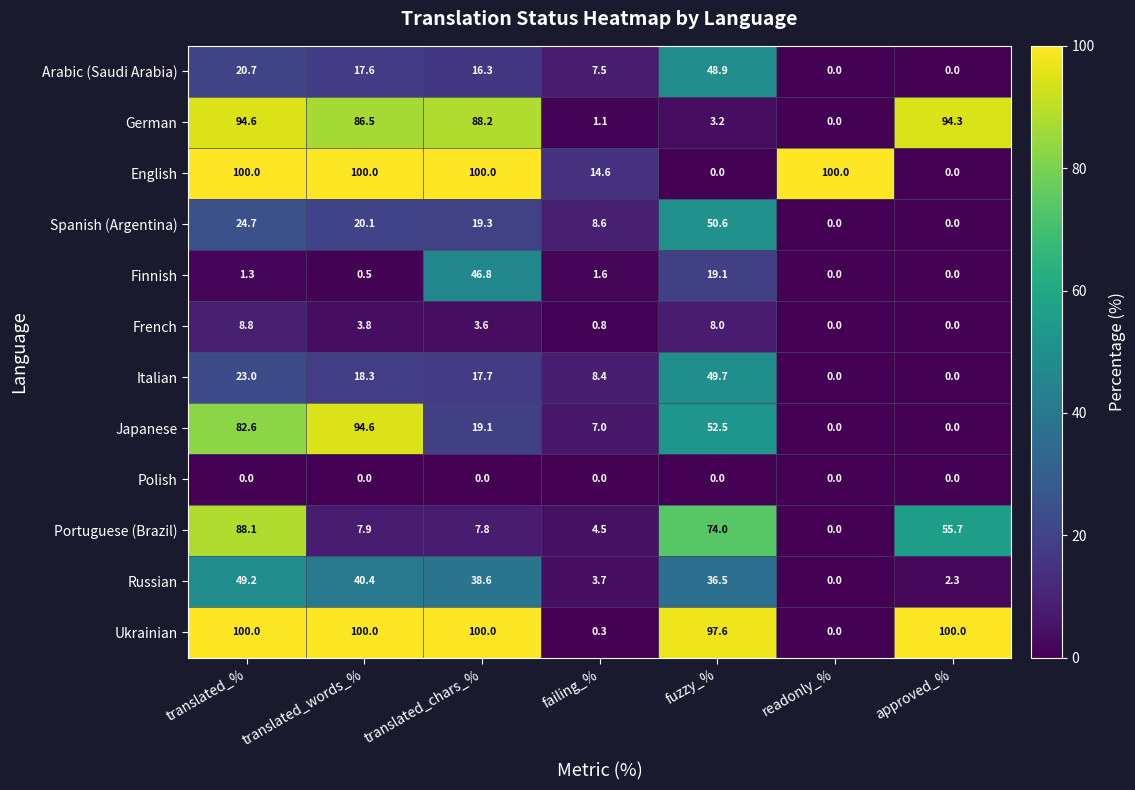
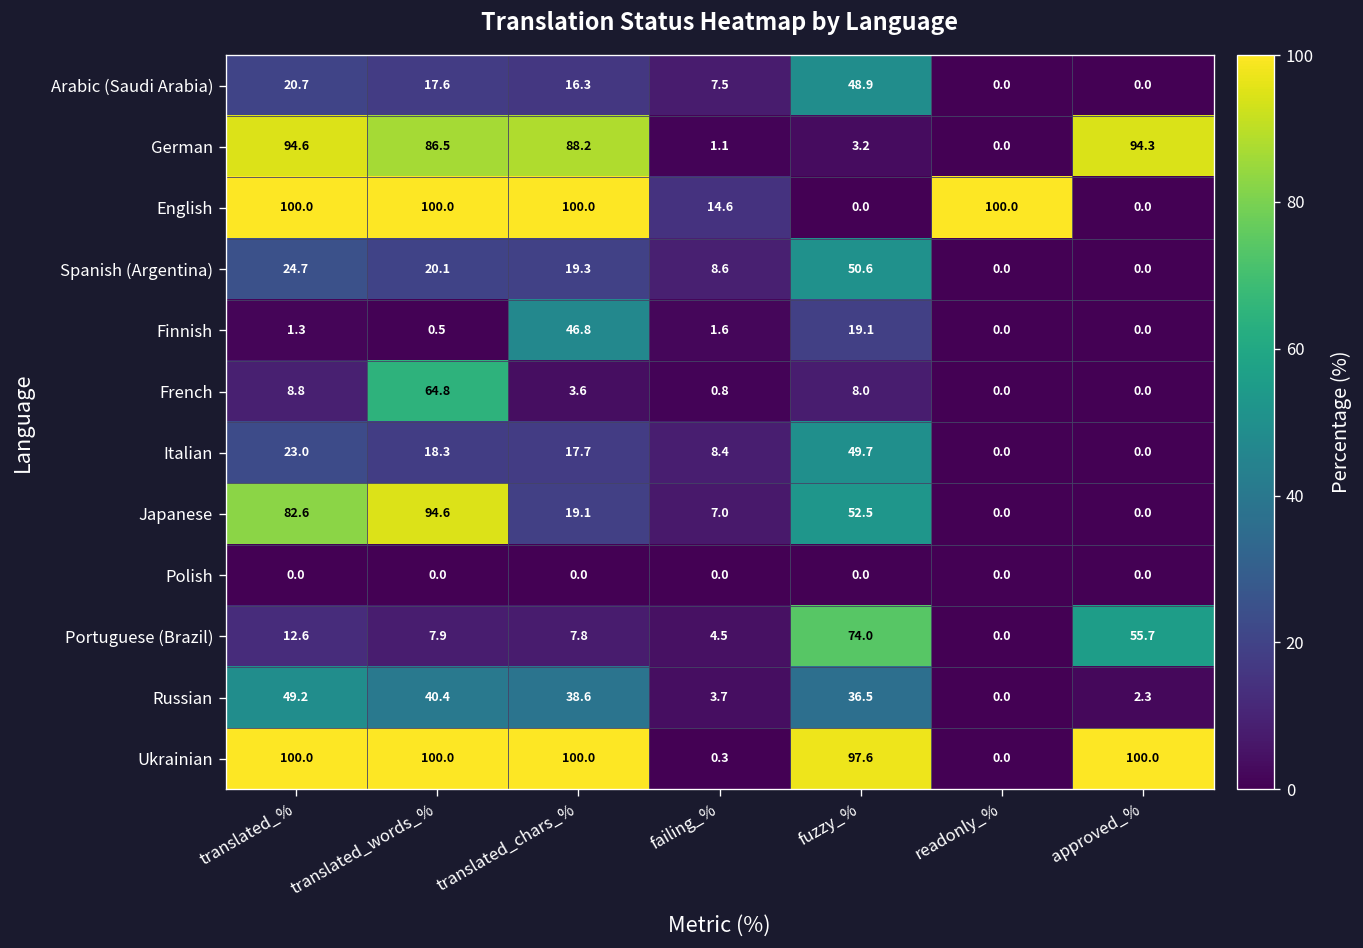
  {
    "Arabic (Saudi Arabia)": {
      "translated_%": 20.7,
      "translated_words_%": 17.6,
      "translated_chars_%": 16.3,
      "failing_%": 7.5,
      "fuzzy_%": 48.9,
      "readonly_%": 0.0,
      "approved_%": 0.0
    },
    "German": {
      "translated_%": 94.6,
      "translated_words_%": 86.5,
      "translated_chars_%": 88.2,
      "failing_%": 1.1,
      "fuzzy_%": 3.2,
      "readonly_%": 0.0,
      "approved_%": 94.3
    },
    "English": {
      "translated_%": 100.0,
      "translated_words_%": 100.0,
      "translated_chars_%": 100.0,
      "failing_%": 14.6,
      "fuzzy_%": 0.0,
      "readonly_%": 100.0,
      "approved_%": 0.0
    },
    "Spanish (Argentina)": {
      "translated_%": 24.7,
      "translated_words_%": 20.1,
      "translated_chars_%": 19.3,
      "failing_%": 8.6,
      "fuzzy_%": 50.6,
      "readonly_%": 0.0,
      "approved_%": 0.0
    },
    "Finnish": {
      "translated_%": 1.3,
      "translated_words_%": 0.5,
      "translated_chars_%": 46.8,
      "failing_%": 1.6,
      "fuzzy_%": 19.1,
      "readonly_%": 0.0,
      "approved_%": 0.0
    },
    "French": {
      "translated_%": 8.8,
-     "translated_words_%": 3.8,
+     "translated_words_%": 64.8,
      "translated_chars_%": 3.6,
      "failing_%": 0.8,
      "fuzzy_%": 8.0,
      "readonly_%": 0.0,
      "approved_%": 0.0
    },
    "Italian": {
      "translated_%": 23.0,
      "translated_words_%": 18.3,
      "translated_chars_%": 17.7,
      "failing_%": 8.4,
      "fuzzy_%": 49.7,
      "readonly_%": 0.0,
      "approved_%": 0.0
    },
    "Japanese": {
      "translated_%": 82.6,
      "translated_words_%": 94.6,
      "translated_chars_%": 19.1,
      "failing_%": 7.0,
      "fuzzy_%": 52.5,
      "readonly_%": 0.0,
      "approved_%": 0.0
    },
    "Polish": {
      "translated_%": 0.0,
      "translated_words_%": 0.0,
      "translated_chars_%": 0.0,
      "failing_%": 0.0,
      "fuzzy_%": 0.0,
      "readonly_%": 0.0,
      "approved_%": 0.0
    },
    "Portuguese (Brazil)": {
-     "translated_%": 88.1,
+     "translated_%": 12.6,
      "translated_words_%": 7.9,
      "translated_chars_%": 7.8,
      "failing_%": 4.5,
      "fuzzy_%": 74.0,
      "readonly_%": 0.0,
      "approved_%": 55.7
    },
    "Russian": {
      "translated_%": 49.2,
      "translated_words_%": 40.4,
      "translated_chars_%": 38.6,
      "failing_%": 3.7,
      "fuzzy_%": 36.5,
      "readonly_%": 0.0,
      "approved_%": 2.3
    },
    "Ukrainian": {
      "translated_%": 100.0,
      "translated_words_%": 100.0,
      "translated_chars_%": 100.0,
      "failing_%": 0.3,
      "fuzzy_%": 97.6,
      "readonly_%": 0.0,
      "approved_%": 100.0
    }
  }
